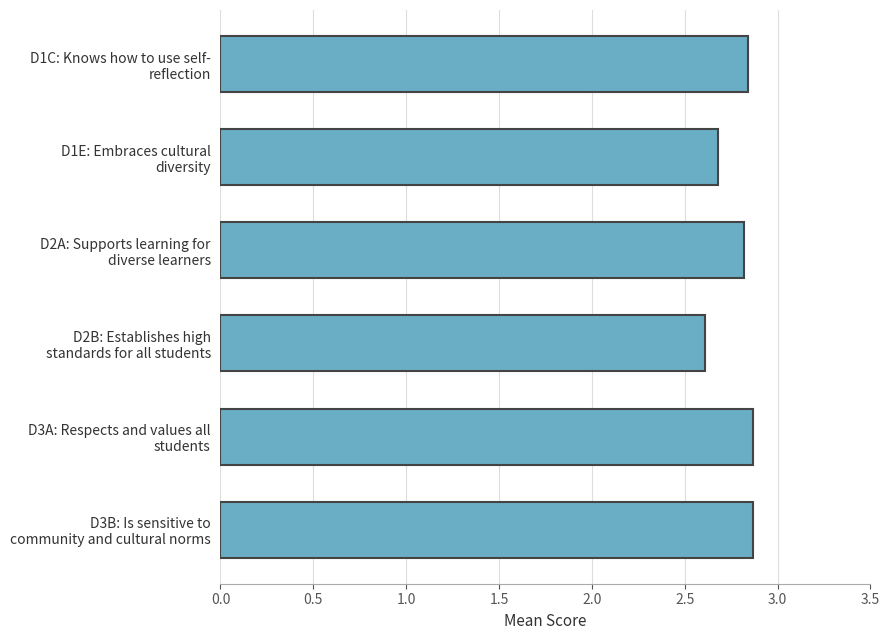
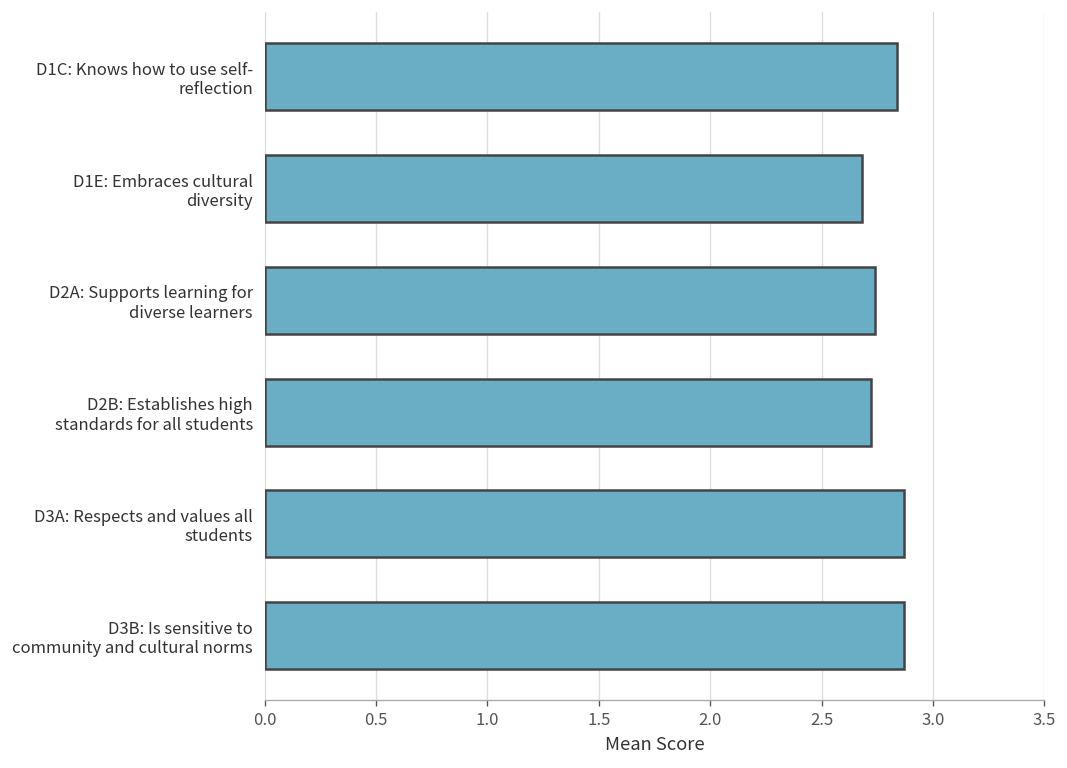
  {
    "D1C: Knows how to use self- reflection": 2.84,
    "D1E: Embraces cultural diversity": 2.68,
-   "D2A: Supports learning for diverse learners": 2.82,
-   "D2B: Establishes high standards for all students": 2.61,
+   "D2A: Supports learning for diverse learners": 2.74,
+   "D2B: Establishes high standards for all students": 2.72,
    "D3A: Respects and values all students": 2.87,
    "D3B: Is sensitive to community and cultural norms": 2.87
  }
